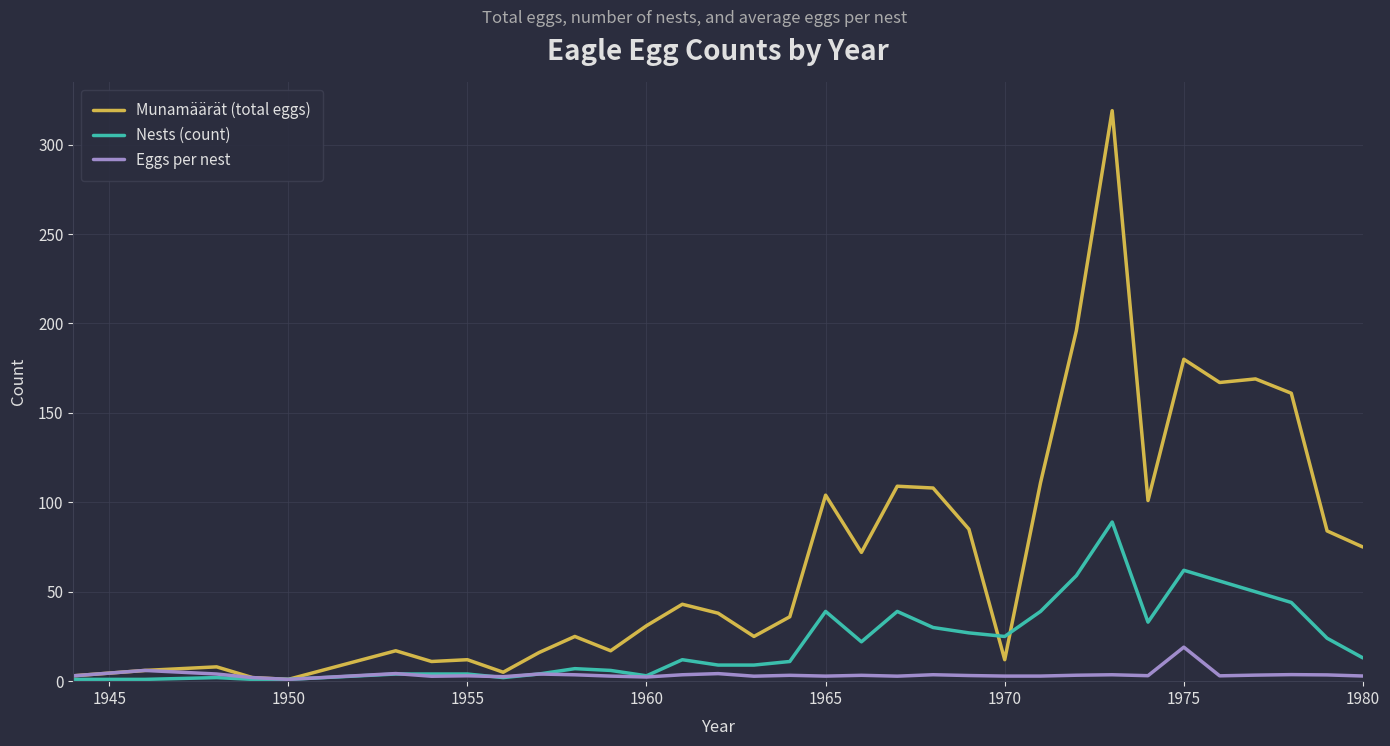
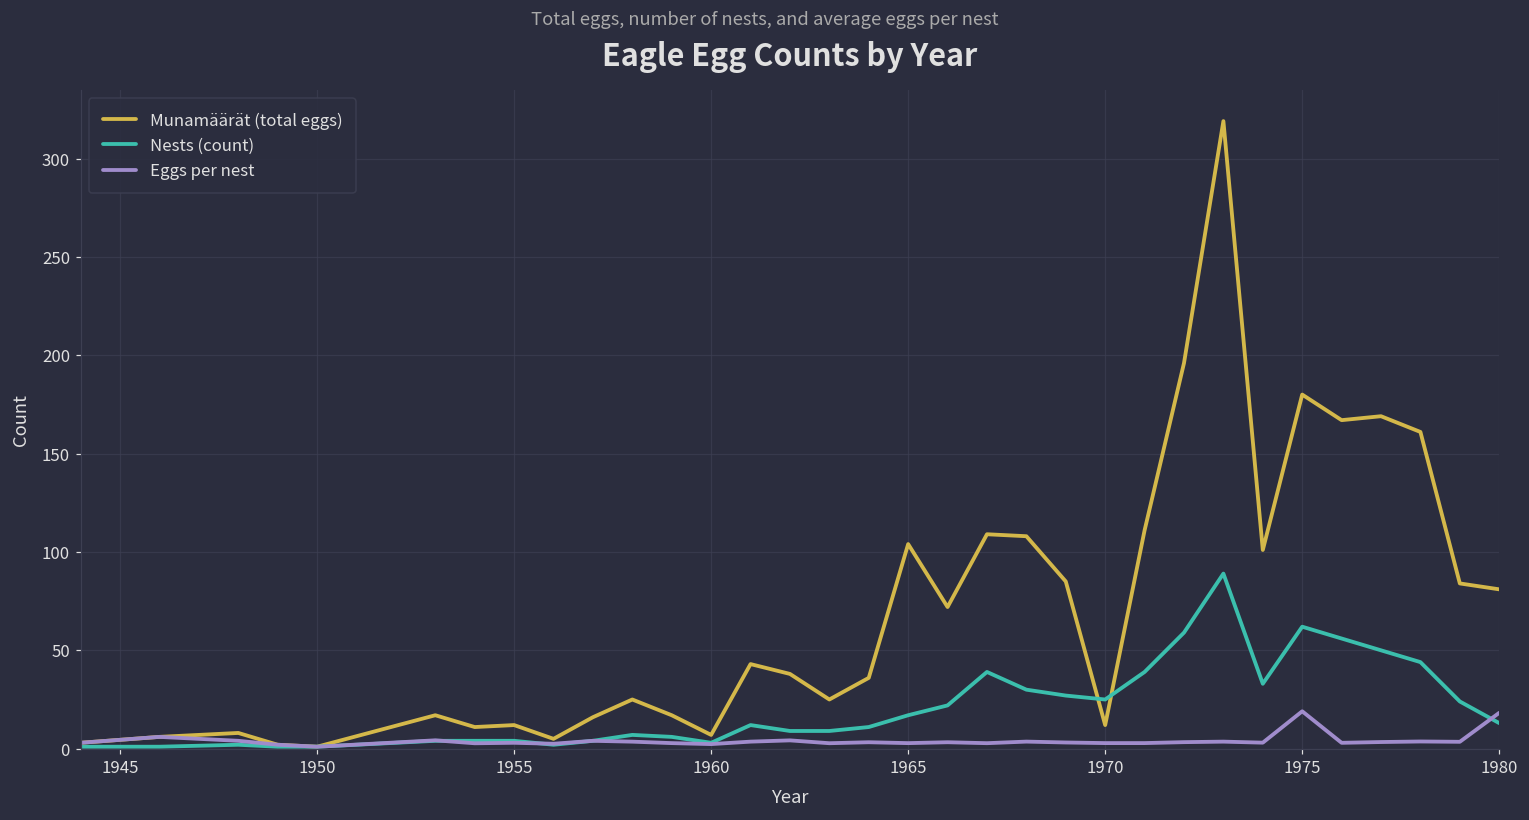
  {
    "Munamäärät (total eggs)": {
      "1955": 12,
-     "1960": 31,
+     "1960": 7,
      "1965": 104,
      "1970": 12,
      "1975": 180,
-     "1980": 75
+     "1980": 81
    },
    "Nests (count)": {
-     "1965": 39,
+     "1965": 17,
      "1970": 25,
      "1975": 62,
      "1980": 13
    },
    "Eggs per nest": {
      "1965": 3,
      "1970": 3,
      "1975": 19,
-     "1980": 3
+     "1980": 18
    }
  }
